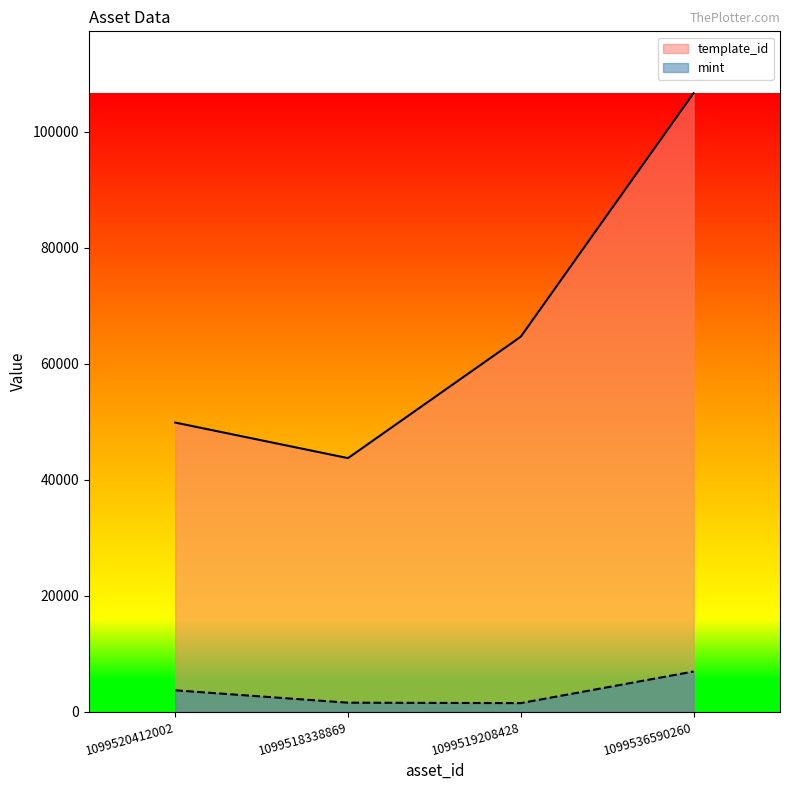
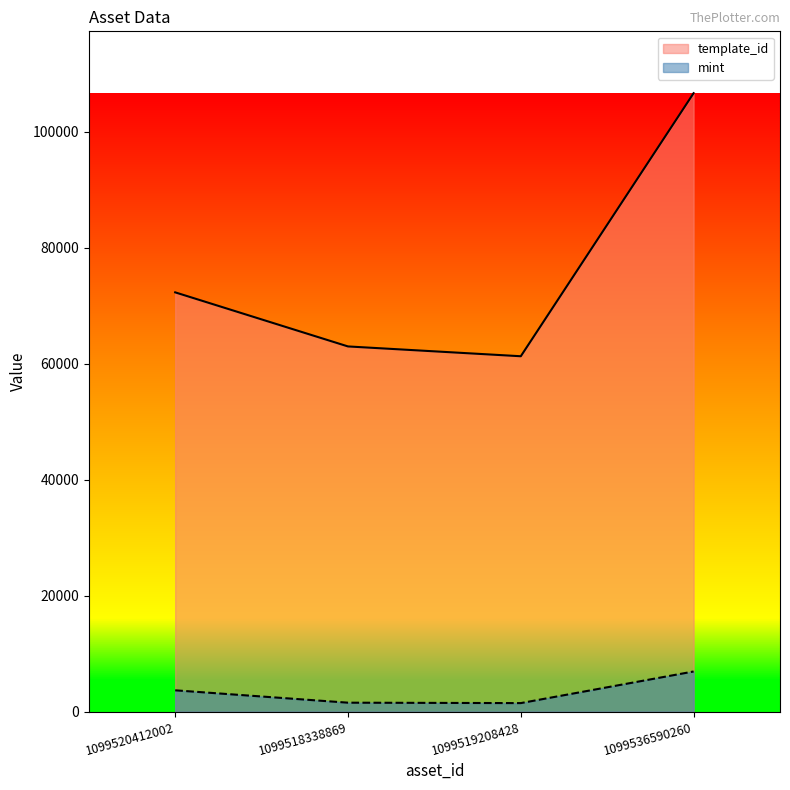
  {
    "template_id": {
-     "1099520412002": 50000,
-     "1099518338869": 44000,
-     "1099519208428": 65000,
+     "1099520412002": 72000,
+     "1099518338869": 63000,
+     "1099519208428": 61000,
      "1099536590260": 107000
    },
    "mint": {
      "1099520412002": 4000,
      "1099518338869": 2000,
      "1099519208428": 1000,
      "1099536590260": 7000
    }
  }
